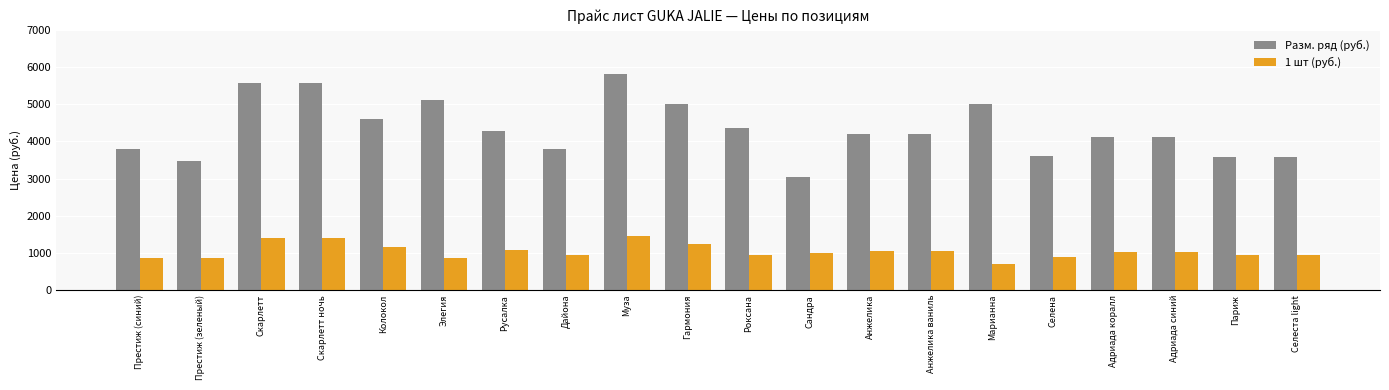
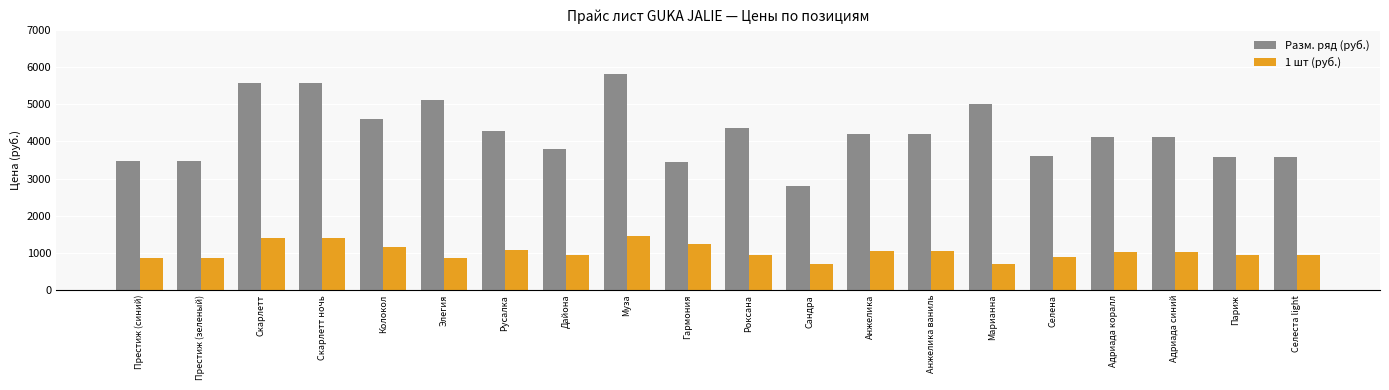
  {
    "Разм. ряд (руб.)": {
-     "Престиж (синий)": 3800,
+     "Престиж (синий)": 3500,
      "Престиж (зеленый)": 3500,
      "Скарлетт": 5600,
      "Скарлетт ночь": 5600,
      "Колокол": 4600,
      "Элегия": 5100,
      "Русалка": 4300,
      "Дайона": 3800,
      "Муза": 5800,
-     "Гармония": 5000,
+     "Гармония": 3400,
      "Роксана": 4400,
-     "Сандра": 3000,
+     "Сандра": 2800,
      "Анжелика": 4200,
      "Анжелика ваниль": 4200,
      "Марианна": 5000,
      "Селена": 3600,
      "Адриада коралл": 4100,
      "Адриада синий": 4100,
      "Париж": 3600,
      "Селеста light": 3600
    },
    "1 шт (руб.)": {
      "Престиж (синий)": 900,
      "Престиж (зеленый)": 900,
      "Скарлетт": 1400,
      "Скарлетт ночь": 1400,
      "Колокол": 1200,
      "Элегия": 900,
      "Русалка": 1100,
      "Дайона": 1000,
      "Муза": 1500,
      "Гармония": 1300,
      "Роксана": 1000,
-     "Сандра": 1000,
+     "Сандра": 700,
      "Анжелика": 1100,
      "Анжелика ваниль": 1100,
      "Марианна": 700,
      "Селена": 900,
      "Адриада коралл": 1000,
      "Адриада синий": 1000,
      "Париж": 1000,
      "Селеста light": 1000
    }
  }
